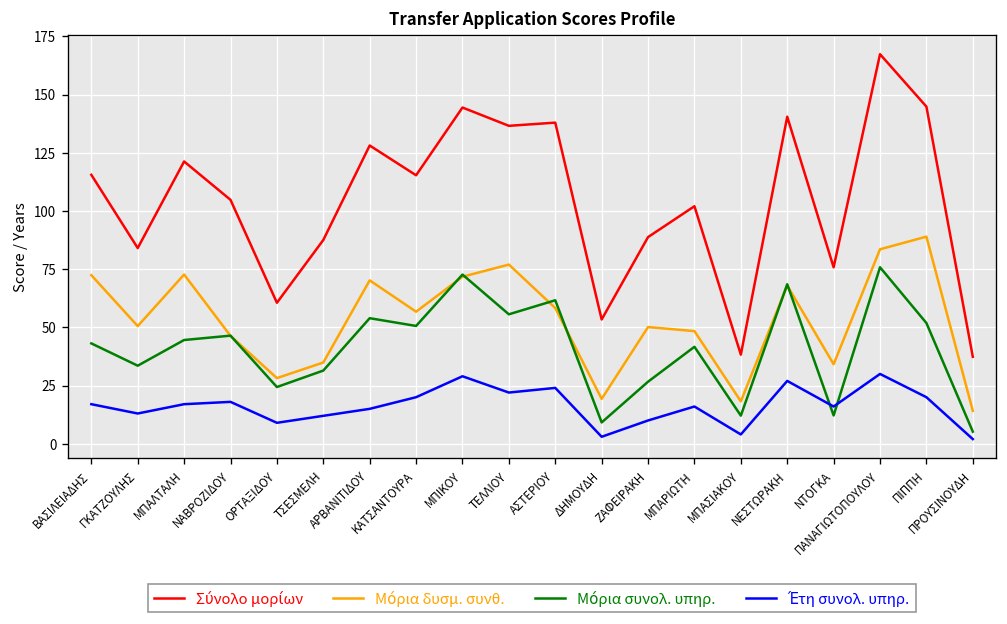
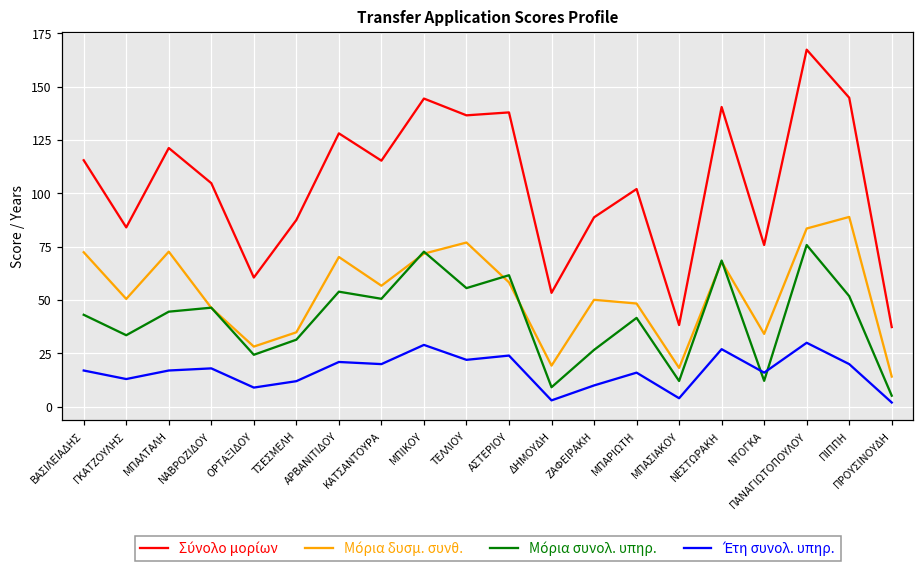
  {
    "Σύνολο μορίων": {
      "ΒΑΣΙΛΕΙΑΔΗΣ": 116,
      "ΓΚΑΤΖΟΥΛΗΣ": 84,
      "ΜΠΑΛΤΑΛΗ": 121,
      "ΝΑΒΡΟΖΙΔΟΥ": 105,
      "ΟΡΤΑΞΙΔΟΥ": 61,
      "ΤΣΕΣΜΕΛΗ": 88,
      "ΑΡΒΑΝΙΤΙΔΟΥ": 128,
      "ΚΑΤΣΑΝΤΟΥΡΑ": 115,
      "ΜΠΙΚΟΥ": 144,
      "ΤΕΛΛΙΟΥ": 137,
      "ΑΣΤΕΡΙΟΥ": 138,
      "ΔΗΜΟΥΔΗ": 53,
      "ΖΑΦΕΙΡΑΚΗ": 89,
      "ΜΠΑΡΙΩΤΗ": 102,
      "ΜΠΑΣΙΑΚΟΥ": 38,
      "ΝΕΣΤΩΡΑΚΗ": 141,
      "ΝΤΟΓΚΑ": 76,
      "ΠΑΝΑΓΙΩΤΟΠΟΥΛΟΥ": 167,
      "ΠΙΠΠΗ": 145,
      "ΠΡΟΥΣΙΝΟΥΔΗ": 37
    },
    "Μόρια δυσμ. συνθ.": {
      "ΒΑΣΙΛΕΙΑΔΗΣ": 72,
      "ΓΚΑΤΖΟΥΛΗΣ": 51,
      "ΜΠΑΛΤΑΛΗ": 73,
      "ΟΡΤΑΞΙΔΟΥ": 28,
      "ΤΣΕΣΜΕΛΗ": 35,
      "ΑΡΒΑΝΙΤΙΔΟΥ": 70,
      "ΚΑΤΣΑΝΤΟΥΡΑ": 57,
      "ΤΕΛΛΙΟΥ": 77,
      "ΑΣΤΕΡΙΟΥ": 58,
      "ΔΗΜΟΥΔΗ": 19,
      "ΖΑΦΕΙΡΑΚΗ": 50,
      "ΜΠΑΡΙΩΤΗ": 48,
      "ΜΠΑΣΙΑΚΟΥ": 18,
      "ΝΤΟΓΚΑ": 34,
      "ΠΑΝΑΓΙΩΤΟΠΟΥΛΟΥ": 84,
      "ΠΙΠΠΗ": 89,
      "ΠΡΟΥΣΙΝΟΥΔΗ": 14
    },
    "Μόρια συνολ. υπηρ.": {
      "ΒΑΣΙΛΕΙΑΔΗΣ": 43,
      "ΓΚΑΤΖΟΥΛΗΣ": 34,
      "ΜΠΑΛΤΑΛΗ": 45,
      "ΟΡΤΑΞΙΔΟΥ": 24,
      "ΤΣΕΣΜΕΛΗ": 31,
      "ΑΡΒΑΝΙΤΙΔΟΥ": 54,
      "ΚΑΤΣΑΝΤΟΥΡΑ": 51,
      "ΤΕΛΛΙΟΥ": 56,
      "ΑΣΤΕΡΙΟΥ": 62,
      "ΔΗΜΟΥΔΗ": 9,
      "ΖΑΦΕΙΡΑΚΗ": 27,
      "ΜΠΑΡΙΩΤΗ": 42,
      "ΜΠΑΣΙΑΚΟΥ": 12,
      "ΝΤΟΓΚΑ": 12,
      "ΠΑΝΑΓΙΩΤΟΠΟΥΛΟΥ": 76,
      "ΠΙΠΠΗ": 52,
      "ΠΡΟΥΣΙΝΟΥΔΗ": 5
    },
    "Έτη συνολ. υπηρ.": {
      "ΒΑΣΙΛΕΙΑΔΗΣ": 17,
      "ΓΚΑΤΖΟΥΛΗΣ": 13,
      "ΜΠΑΛΤΑΛΗ": 17,
      "ΝΑΒΡΟΖΙΔΟΥ": 18,
      "ΟΡΤΑΞΙΔΟΥ": 9,
      "ΤΣΕΣΜΕΛΗ": 12,
-     "ΑΡΒΑΝΙΤΙΔΟΥ": 15,
+     "ΑΡΒΑΝΙΤΙΔΟΥ": 21,
      "ΚΑΤΣΑΝΤΟΥΡΑ": 20,
      "ΜΠΙΚΟΥ": 29,
      "ΤΕΛΛΙΟΥ": 22,
      "ΑΣΤΕΡΙΟΥ": 24,
      "ΔΗΜΟΥΔΗ": 3,
      "ΖΑΦΕΙΡΑΚΗ": 10,
      "ΜΠΑΡΙΩΤΗ": 16,
      "ΜΠΑΣΙΑΚΟΥ": 4,
      "ΝΕΣΤΩΡΑΚΗ": 27,
      "ΝΤΟΓΚΑ": 16,
      "ΠΑΝΑΓΙΩΤΟΠΟΥΛΟΥ": 30,
      "ΠΙΠΠΗ": 20,
      "ΠΡΟΥΣΙΝΟΥΔΗ": 2
    }
  }
